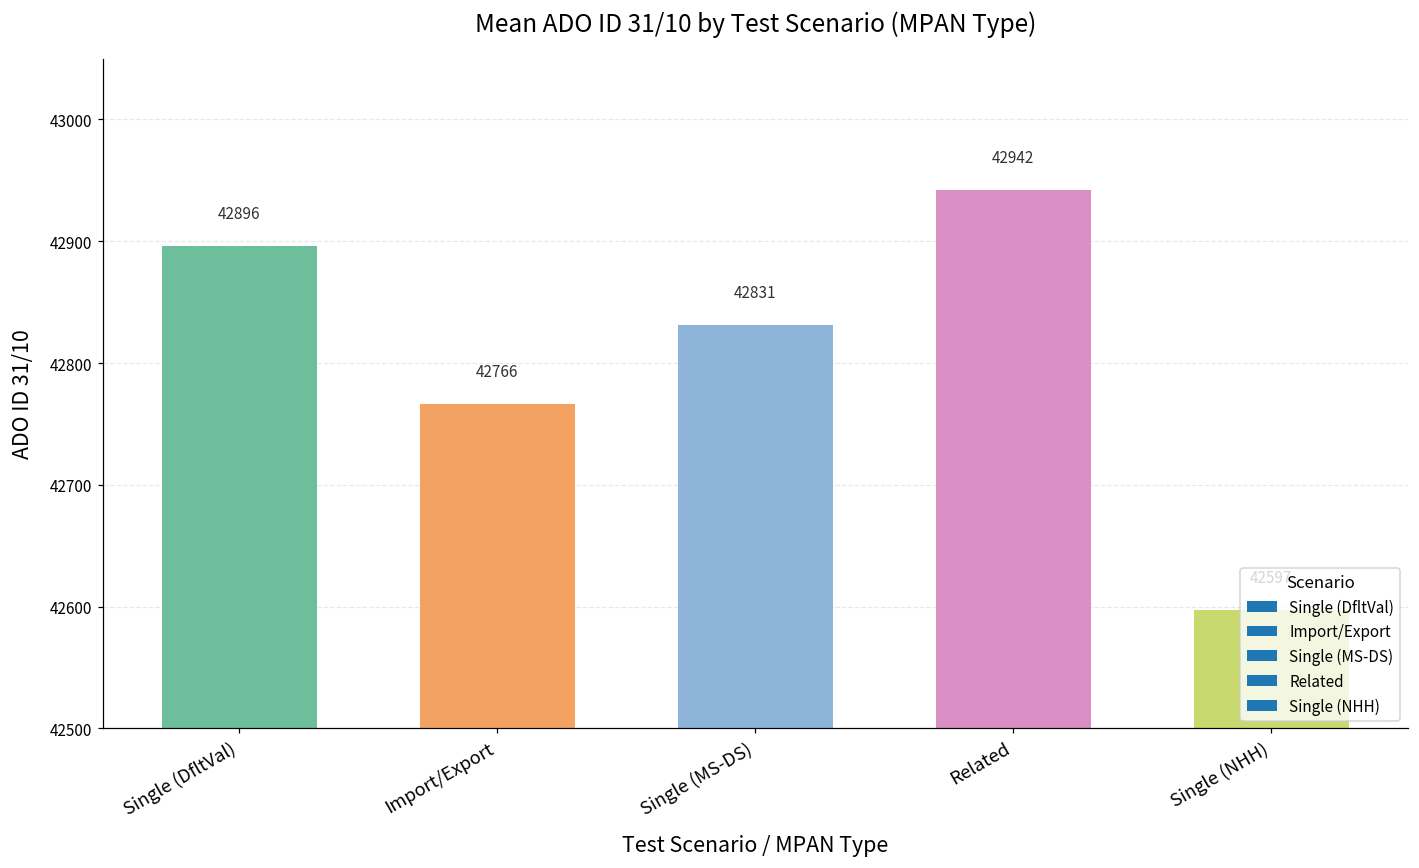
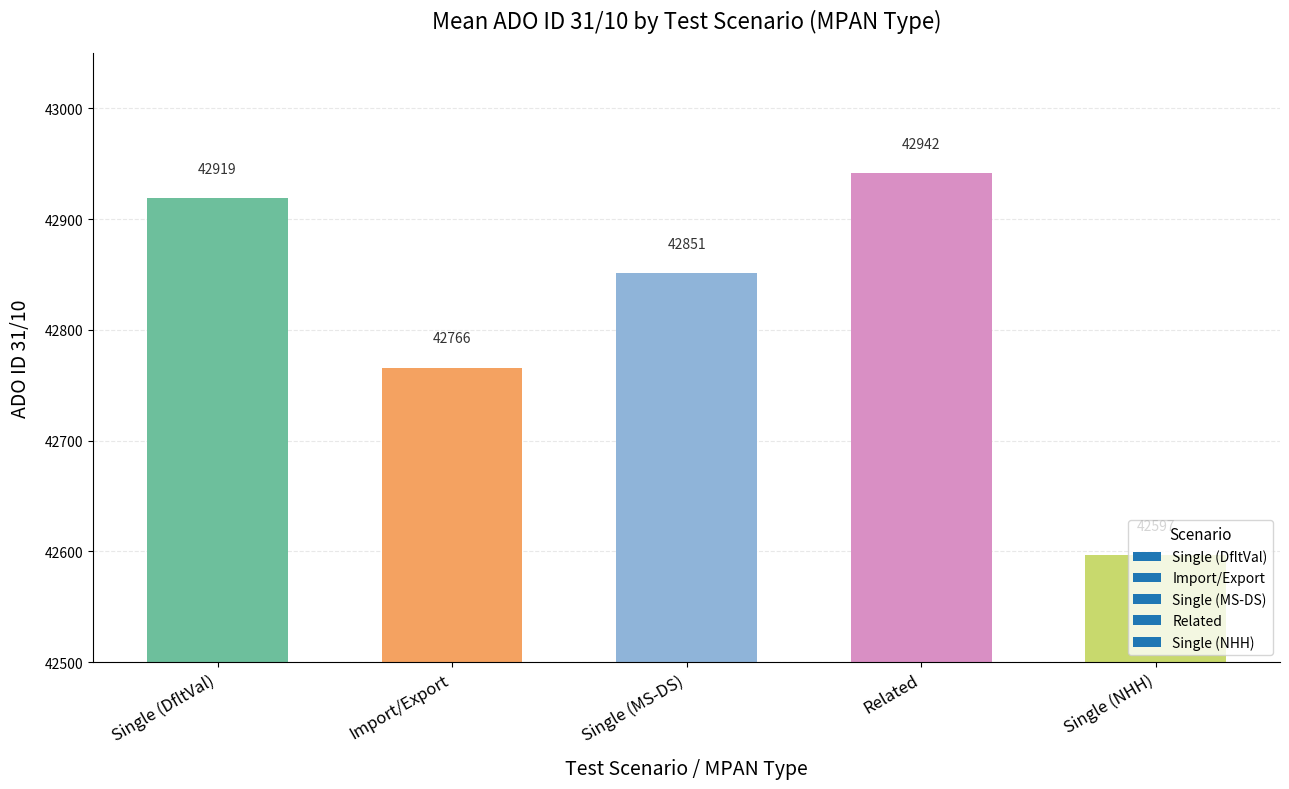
  {
-   "Single (DfltVal)": 42896,
+   "Single (DfltVal)": 42919,
    "Import/Export": 42766,
-   "Single (MS-DS)": 42831,
+   "Single (MS-DS)": 42851,
    "Related": 42942
  }
